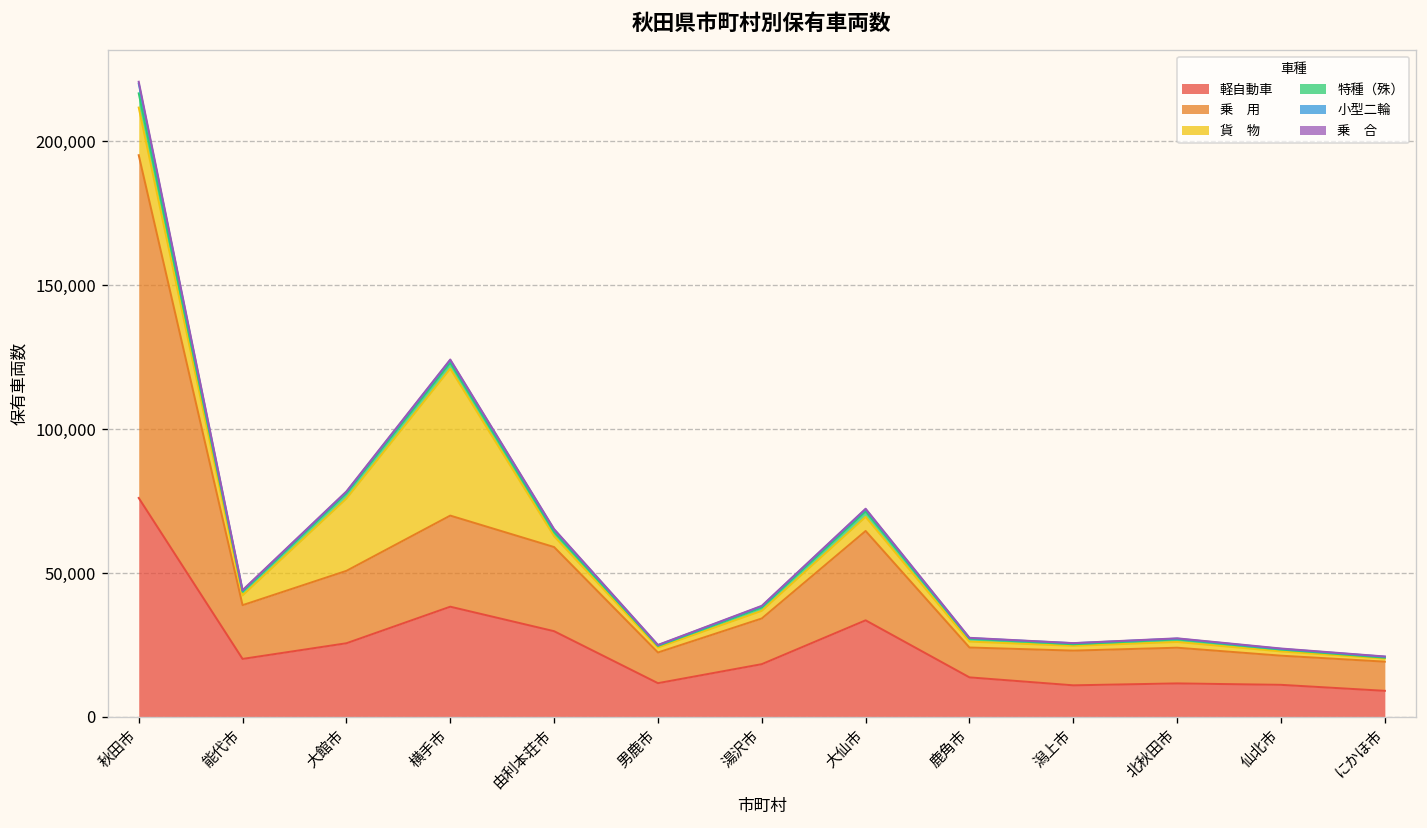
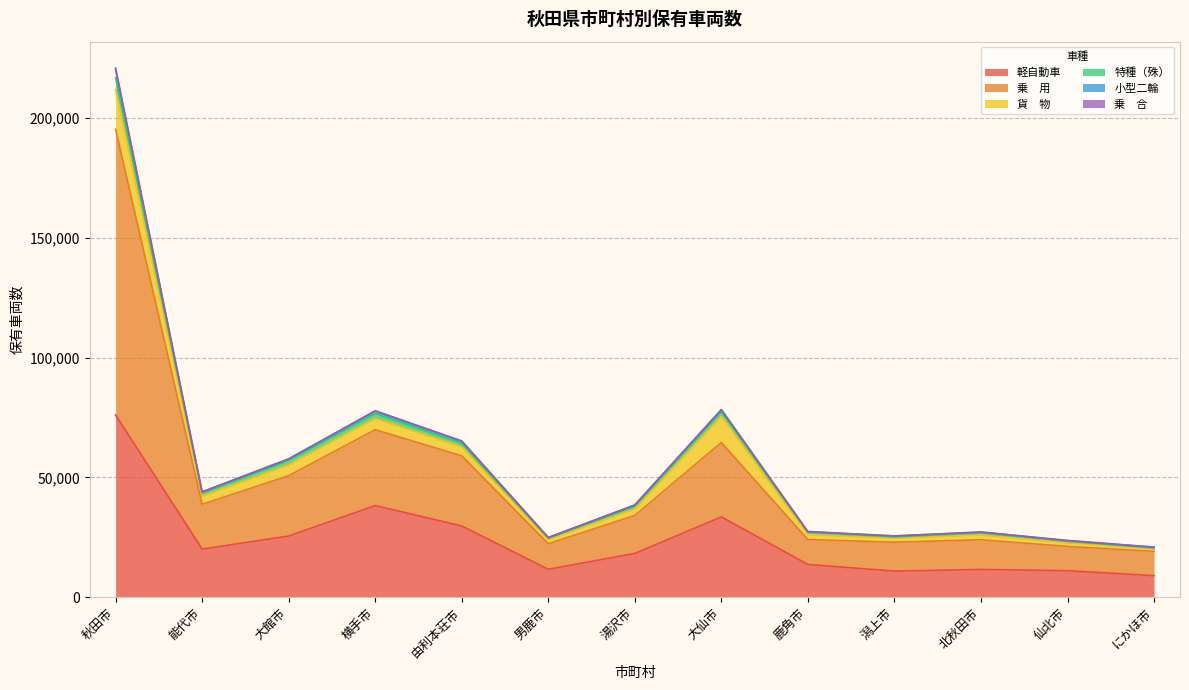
  {
    "貨 物": {
      "秋田市": "17,000",
      "能代市": "3,000",
-     "大館市": "25,000",
-     "横手市": "51,000",
+     "大館市": "5,000",
+     "横手市": "5,000",
      "由利本荘市": "4,000",
      "湯沢市": "3,000",
-     "大仙市": "5,000"
+     "大仙市": "11,000"
    },
    "特種（殊）": {
      "秋田市": "5,000"
    }
  }
